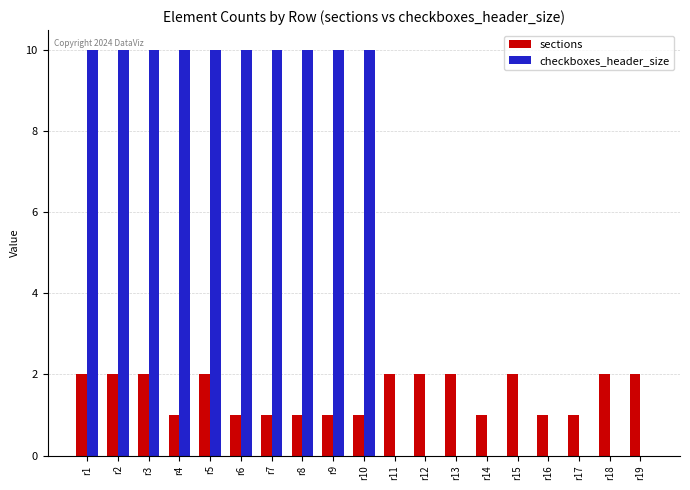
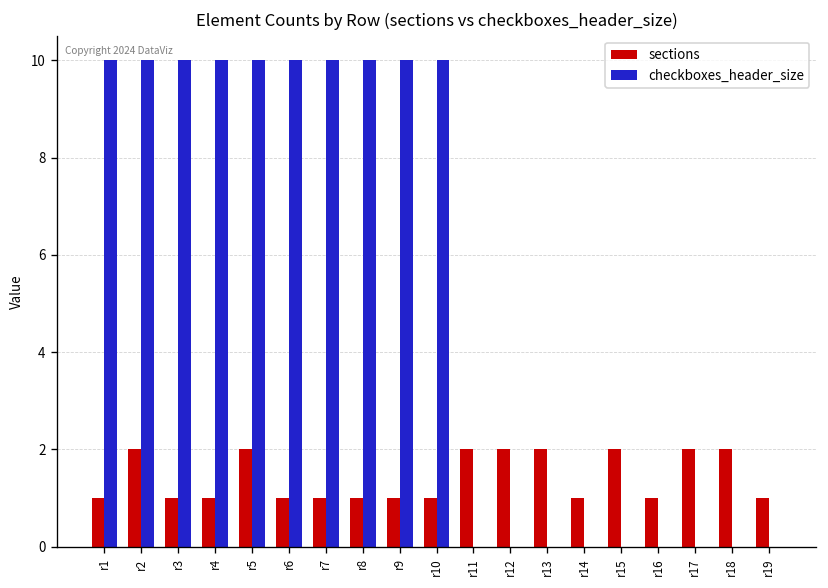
  {
    "sections": {
-     "r1": 2,
+     "r1": 1,
      "r2": 2,
-     "r3": 2,
+     "r3": 1,
      "r4": 1,
      "r5": 2,
      "r6": 1,
      "r7": 1,
      "r8": 1,
      "r9": 1,
      "r10": 1,
      "r11": 2,
      "r12": 2,
      "r13": 2,
      "r14": 1,
      "r15": 2,
      "r16": 1,
-     "r17": 1,
+     "r17": 2,
      "r18": 2,
-     "r19": 2
+     "r19": 1
    },
    "checkboxes_header_size": {
      "r3": 10,
      "r4": 10,
      "r5": 10,
      "r6": 10,
      "r7": 10,
      "r8": 10,
      "r9": 10,
      "r10": 10,
      "r11": 0,
      "r12": 0,
      "r13": 0,
      "r14": 0,
      "r15": 0,
      "r16": 0,
      "r17": 0,
      "r18": 0,
      "r19": 0
    }
  }
